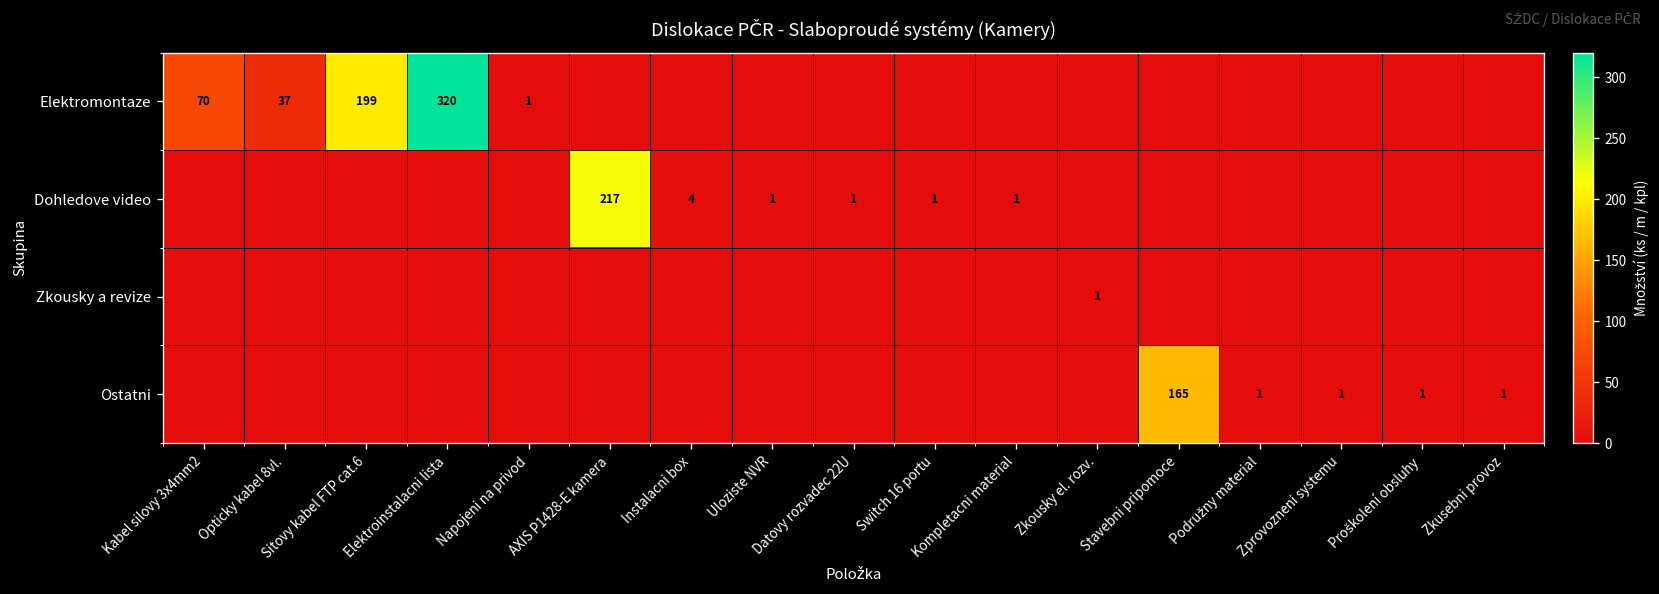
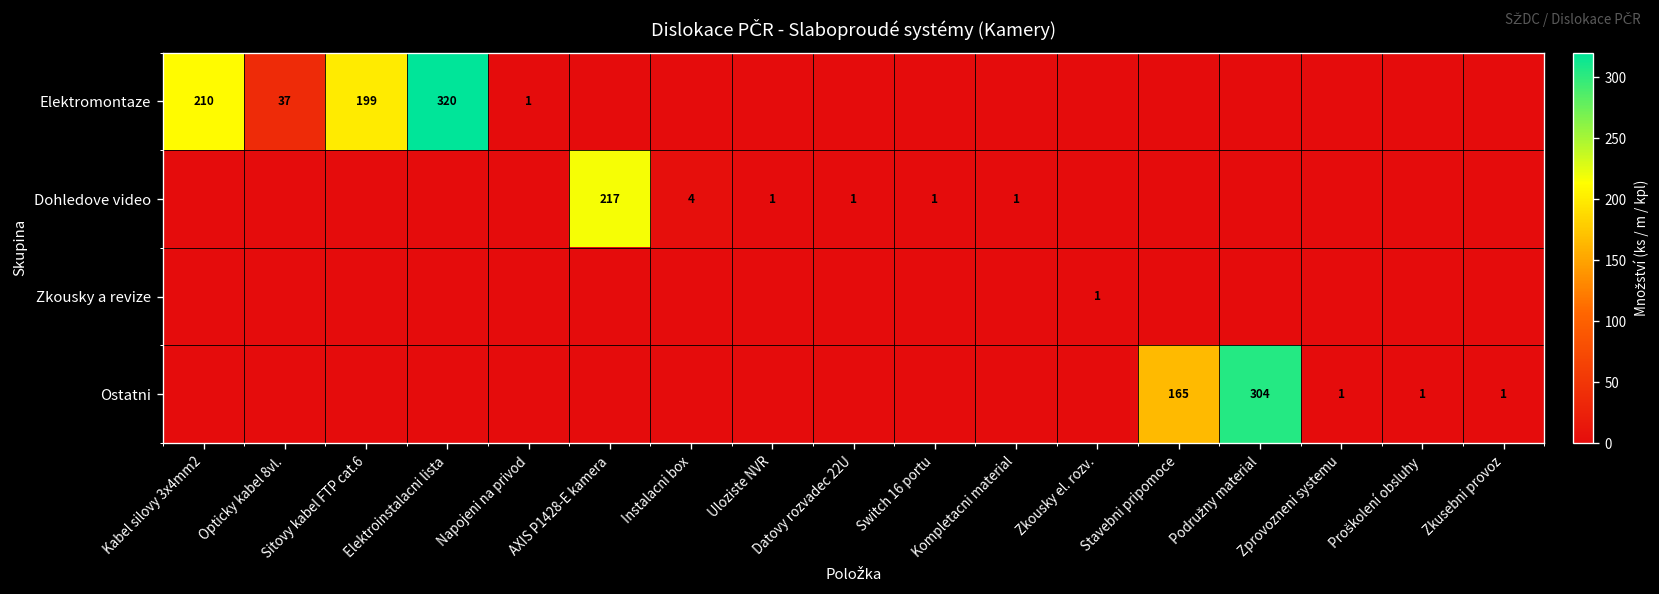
  {
    "Elektromontaze": {
-     "Kabel silovy 3x4mm2": 70,
+     "Kabel silovy 3x4mm2": 210,
      "Opticky kabel 8vl.": 37,
      "Sitovy kabel FTP cat.6": 199,
      "Elektroinstalacni lista": 320,
      "Napojeni na privod": 1
    },
    "Dohledove video": {
      "AXIS P1428-E kamera": 217,
      "Instalacni box": 4,
      "Uloziste NVR": 1,
      "Datovy rozvadec 22U": 1,
      "Switch 16 portu": 1,
      "Kompletacni material": 1
    },
    "Zkousky a revize": {
      "Zkousky el. rozv.": 1
    },
    "Ostatni": {
      "Stavebni pripomoce": 165,
-     "Podružny material": 1,
+     "Podružny material": 304,
      "Zprovozneni systemu": 1,
      "Proškolení obsluhy": 1,
      "Zkusebni provoz": 1
    }
  }
